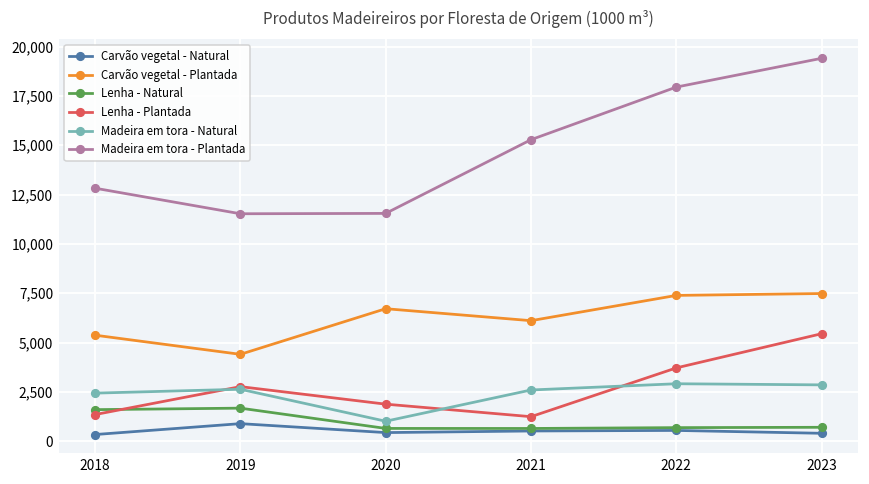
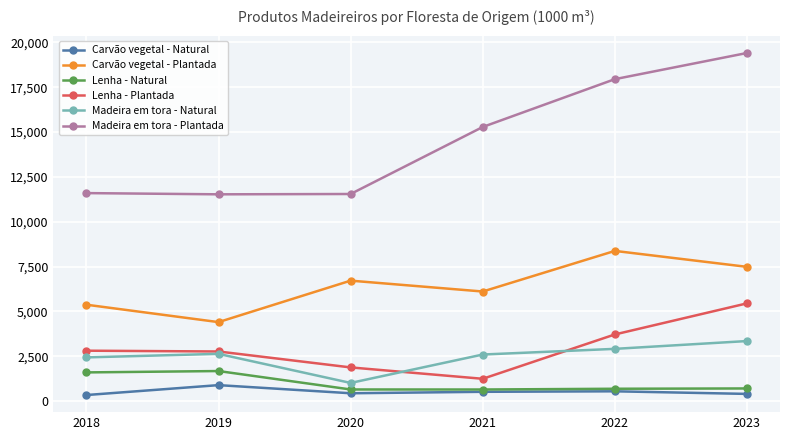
  {
    "Carvão vegetal - Natural": {
      "2018": "300",
      "2019": "900",
      "2020": "400",
      "2023": "400"
    },
    "Carvão vegetal - Plantada": {
      "2018": "5,400",
      "2019": "4,400",
      "2020": "6,700",
      "2021": "6,100",
-     "2022": "7,400",
+     "2022": "8,400",
      "2023": "7,500"
    },
    "Lenha - Natural": {
      "2018": "1,600",
      "2019": "1,700",
      "2020": "700",
      "2023": "700"
    },
    "Lenha - Plantada": {
-     "2018": "1,400",
+     "2018": "2,800",
      "2020": "1,900",
      "2021": "1,300",
      "2022": "3,700",
      "2023": "5,500"
    },
    "Madeira em tora - Natural": {
      "2018": "2,400",
      "2020": "1,000",
      "2021": "2,600",
      "2022": "2,900",
-     "2023": "2,900"
+     "2023": "3,400"
    },
    "Madeira em tora - Plantada": {
-     "2018": "12,800",
+     "2018": "11,600",
      "2019": "11,500",
      "2020": "11,500",
      "2021": "15,300",
      "2022": "17,900",
      "2023": "19,400"
    }
  }
